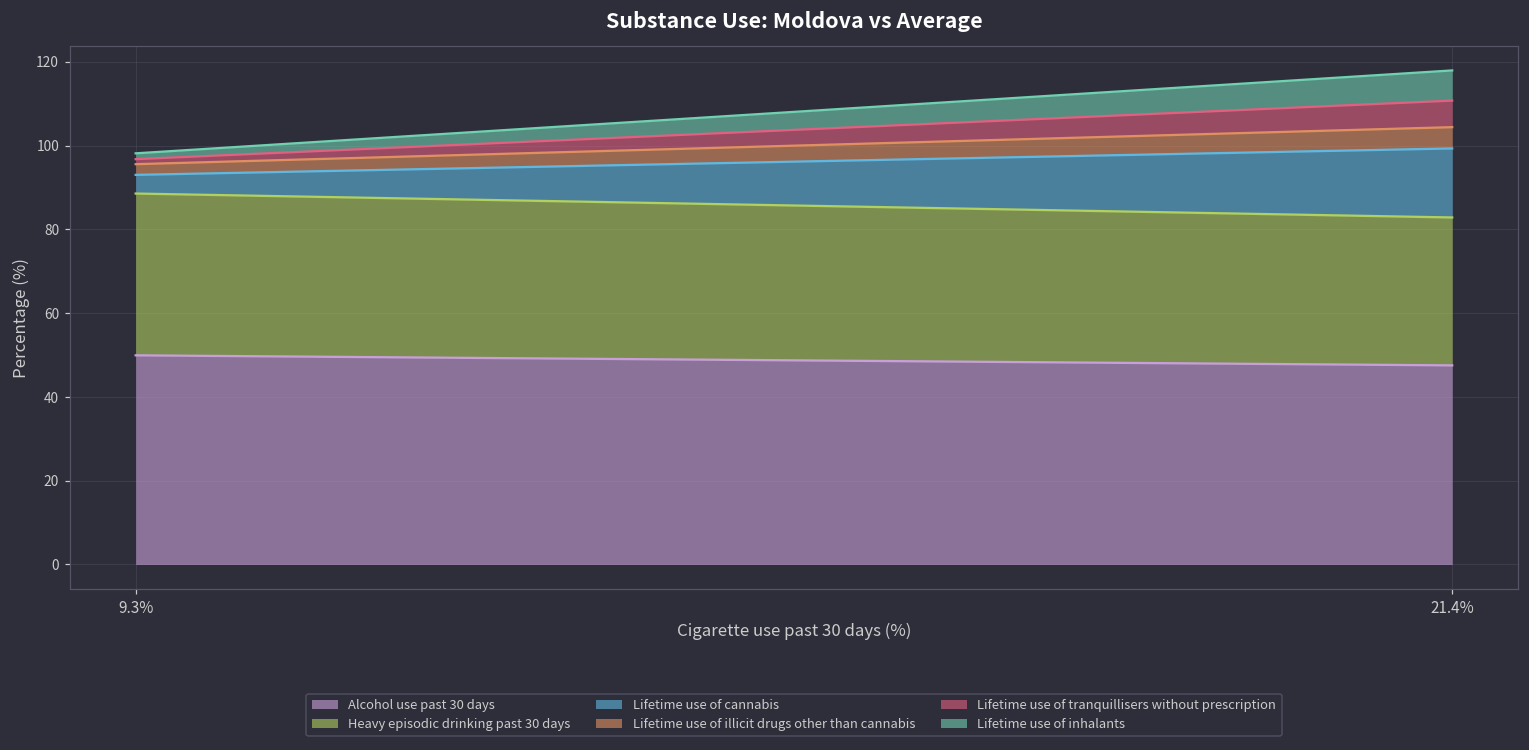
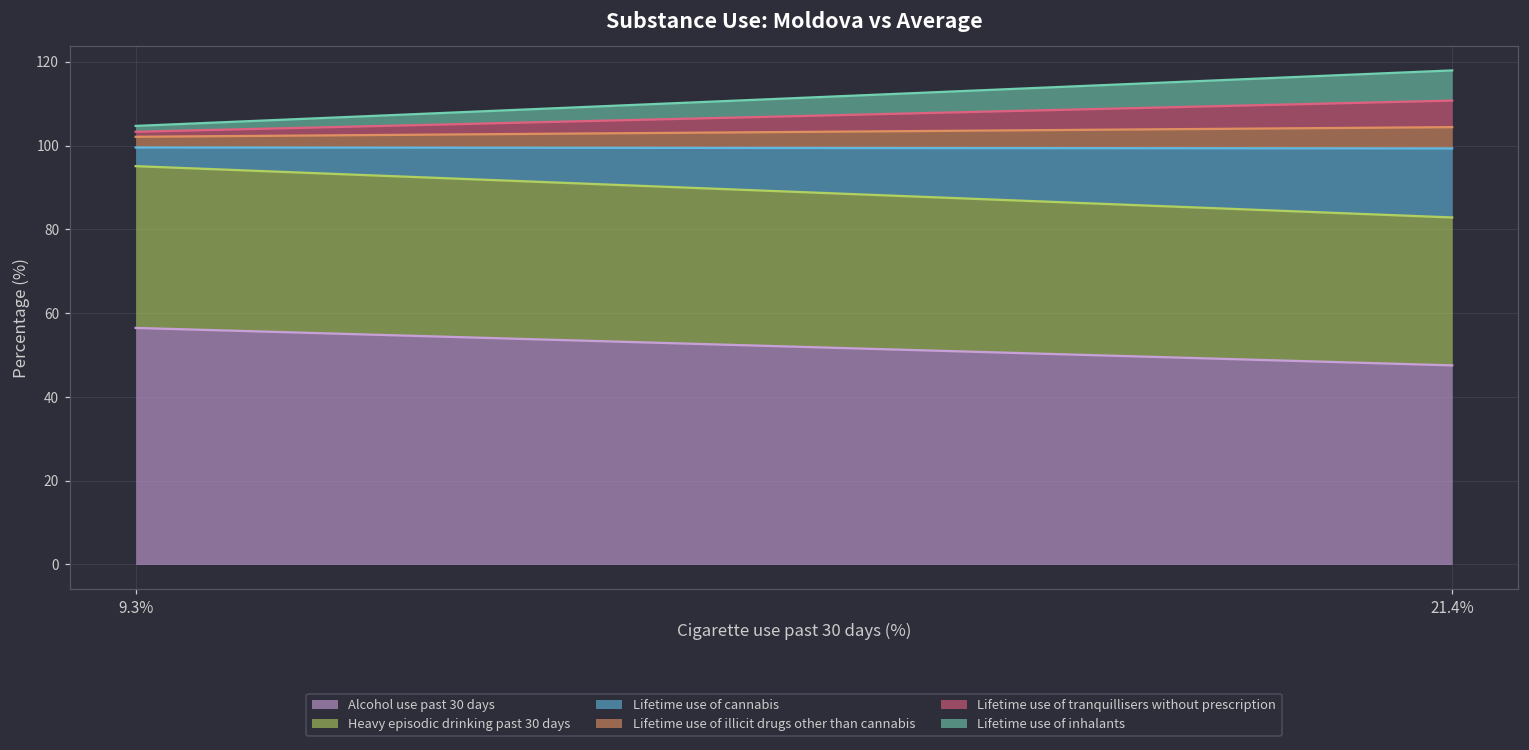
  {
    "Alcohol use past 30 days": {
-     "9.3%": 50,
+     "9.3%": 56,
      "21.4%": 48
    },
    "Heavy episodic drinking past 30 days": {
      "9.3%": 39,
      "21.4%": 35
    }
  }
